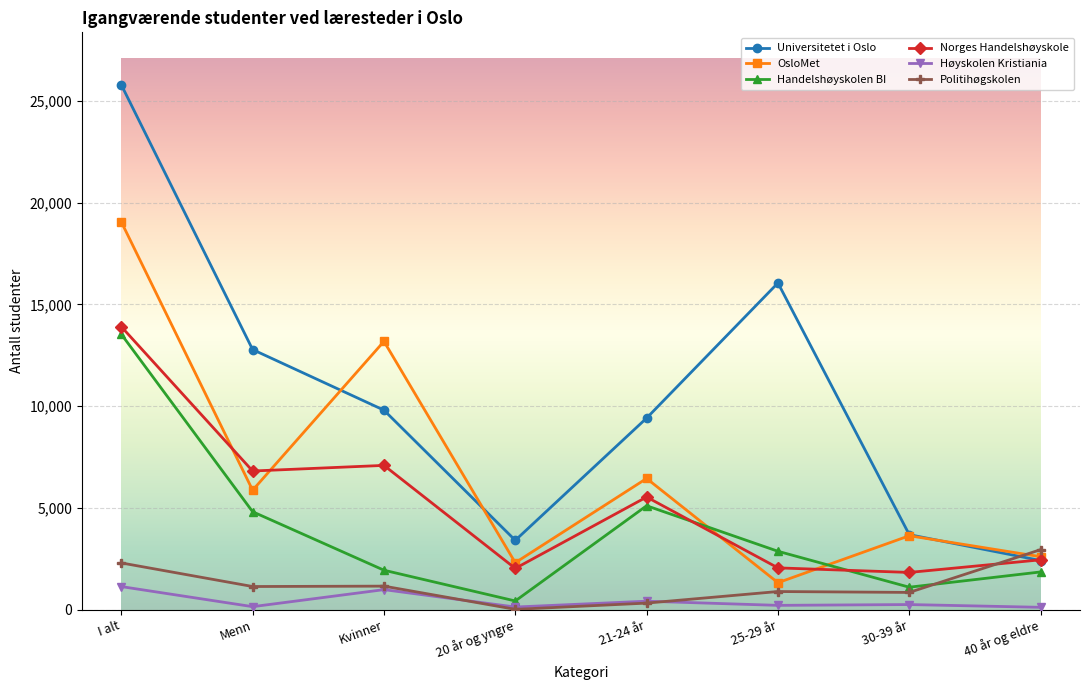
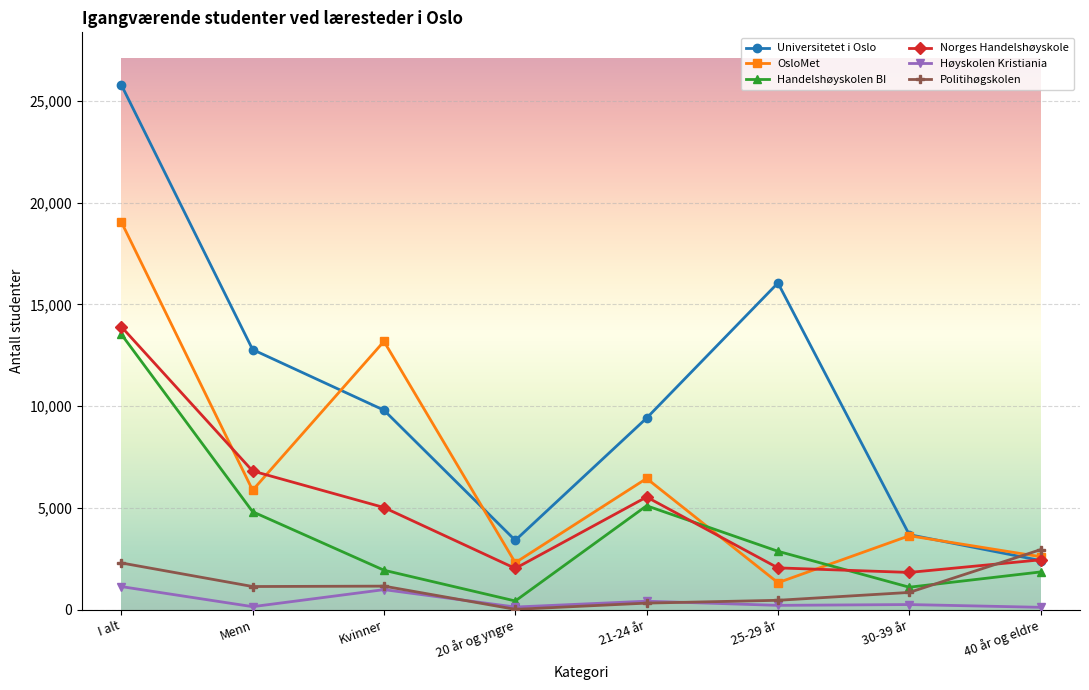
  {
    "Universitetet i Oslo": {
      "I alt": "25,800",
      "Menn": "12,800",
      "Kvinner": "9,800",
      "20 år og yngre": "3,400",
      "21-24 år": "9,400",
      "25-29 år": "16,100"
    },
    "OsloMet": {
      "I alt": "19,100",
      "Menn": "5,900",
      "Kvinner": "13,200",
      "20 år og yngre": "2,300",
      "21-24 år": "6,500",
      "25-29 år": "1,300",
      "40 år og eldre": "2,600"
    },
    "Handelshøyskolen BI": {
      "I alt": "13,500",
      "Menn": "4,800",
      "Kvinner": "1,900",
      "20 år og yngre": "400",
      "21-24 år": "5,100",
      "25-29 år": "2,900",
      "30-39 år": "1,100",
      "40 år og eldre": "1,900"
    },
    "Norges Handelshøyskole": {
      "I alt": "13,900",
      "Menn": "6,800",
-     "Kvinner": "7,100",
+     "Kvinner": "5,000",
      "20 år og yngre": "2,000",
      "21-24 år": "5,500",
      "25-29 år": "2,100",
      "30-39 år": "1,800"
    },
    "Høyskolen Kristiania": {
      "I alt": "1,100",
      "Menn": "200",
      "Kvinner": "1,000",
      "25-29 år": "200",
      "30-39 år": "300",
      "40 år og eldre": "100"
    },
    "Politihøgskolen": {
      "I alt": "2,300",
      "Menn": "1,100",
      "Kvinner": "1,200",
-     "25-29 år": "900",
+     "25-29 år": "500",
      "30-39 år": "900",
      "40 år og eldre": "3,000"
    }
  }
